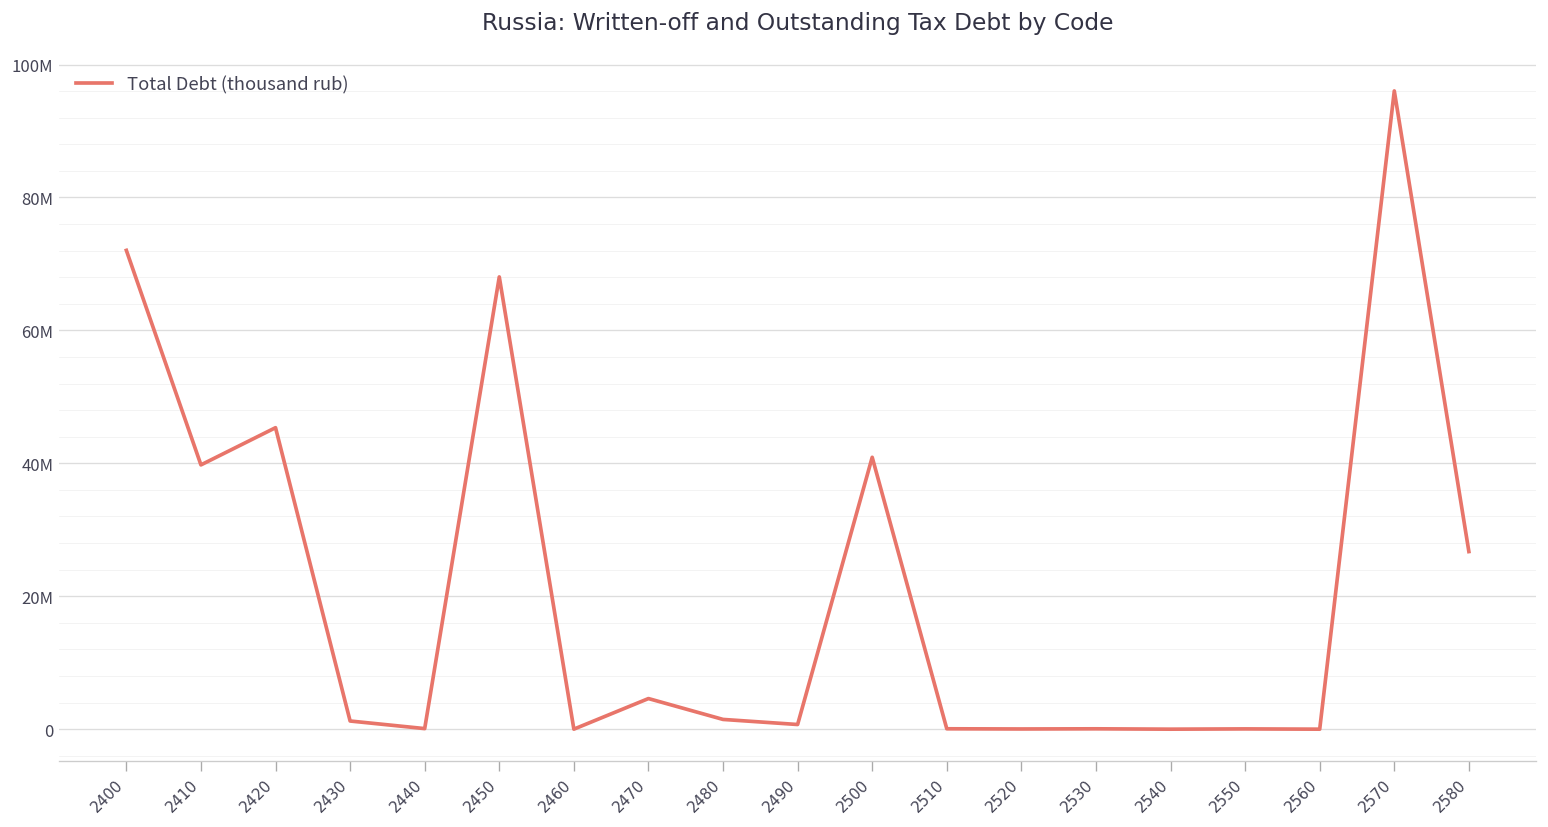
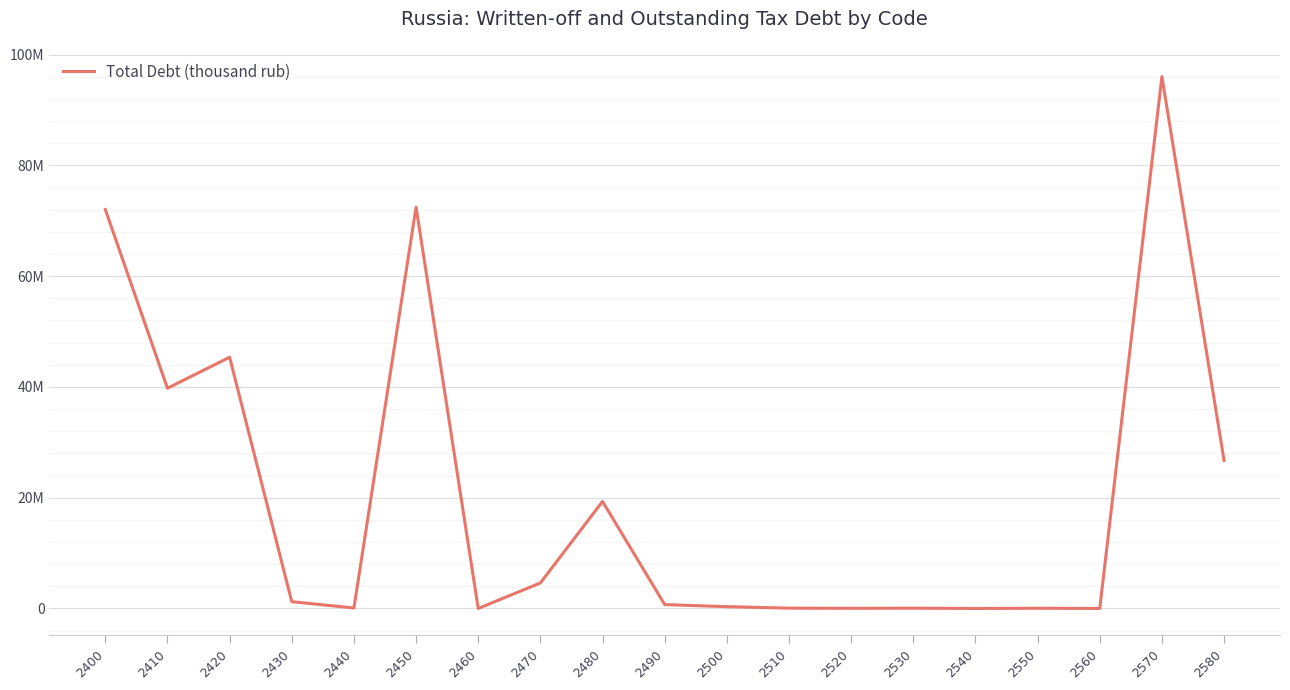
  {
    "2400": 72000000,
    "2410": 40000000,
    "2420": 45000000,
    "2430": 1000000,
    "2440": 0,
-   "2450": 68000000,
+   "2450": 72000000,
    "2460": 0,
    "2470": 5000000,
-   "2480": 1000000,
+   "2480": 19000000,
    "2490": 1000000,
-   "2500": 41000000,
+   "2500": 0,
    "2510": 0,
    "2520": 0,
    "2530": 0,
    "2540": 0,
    "2550": 0,
    "2560": 0,
    "2570": 96000000,
    "2580": 27000000
  }
